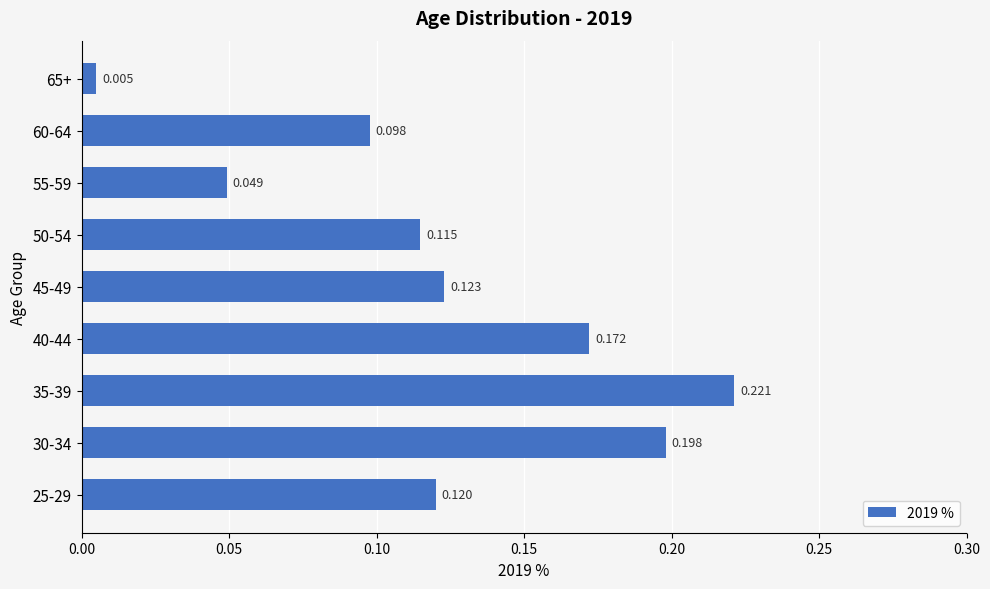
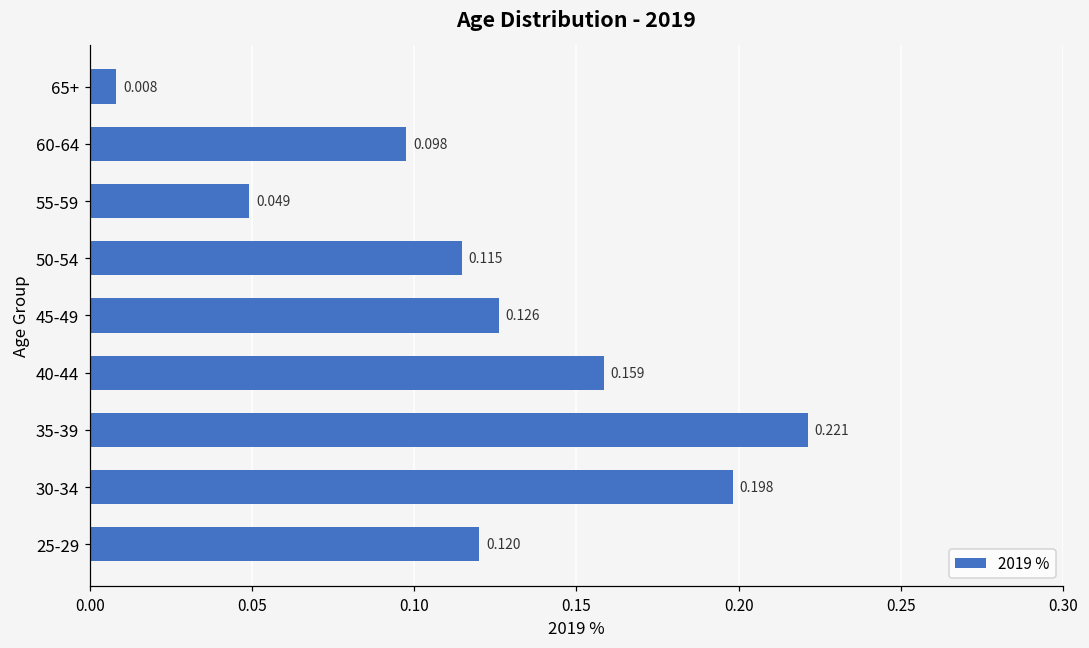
  {
-   "65+": 0.005,
+   "65+": 0.008,
    "60-64": 0.098,
    "55-59": 0.049,
    "50-54": 0.115,
-   "45-49": 0.123,
-   "40-44": 0.172,
+   "45-49": 0.126,
+   "40-44": 0.159,
    "35-39": 0.221,
    "30-34": 0.198,
    "25-29": 0.120
  }
